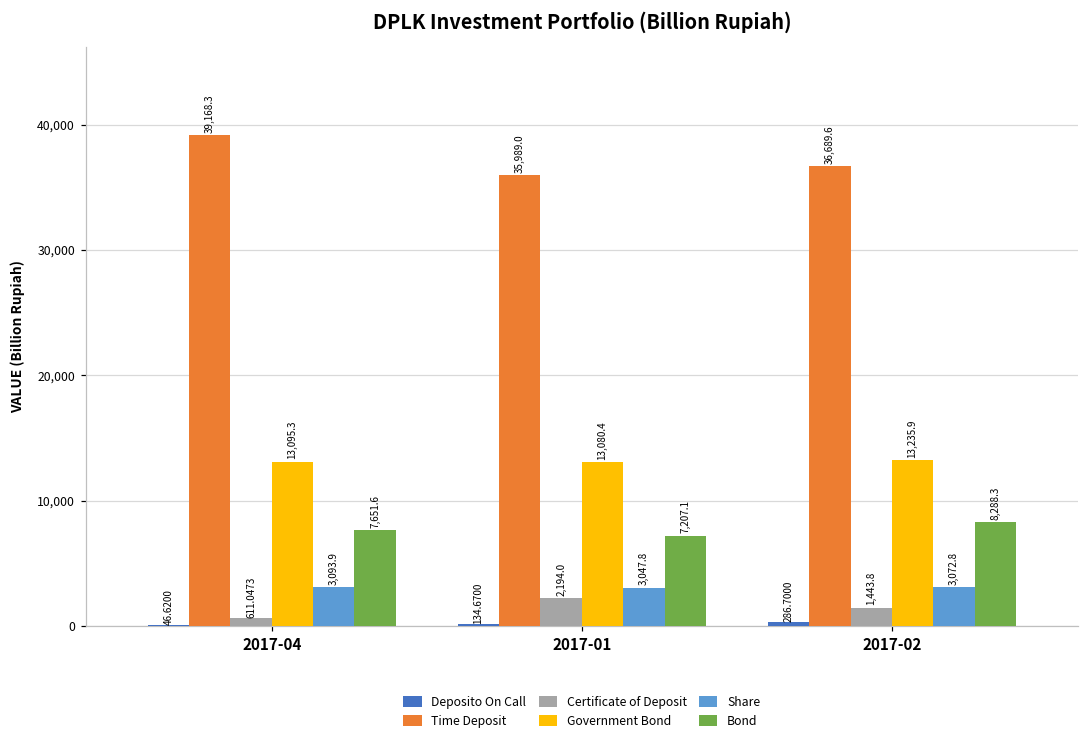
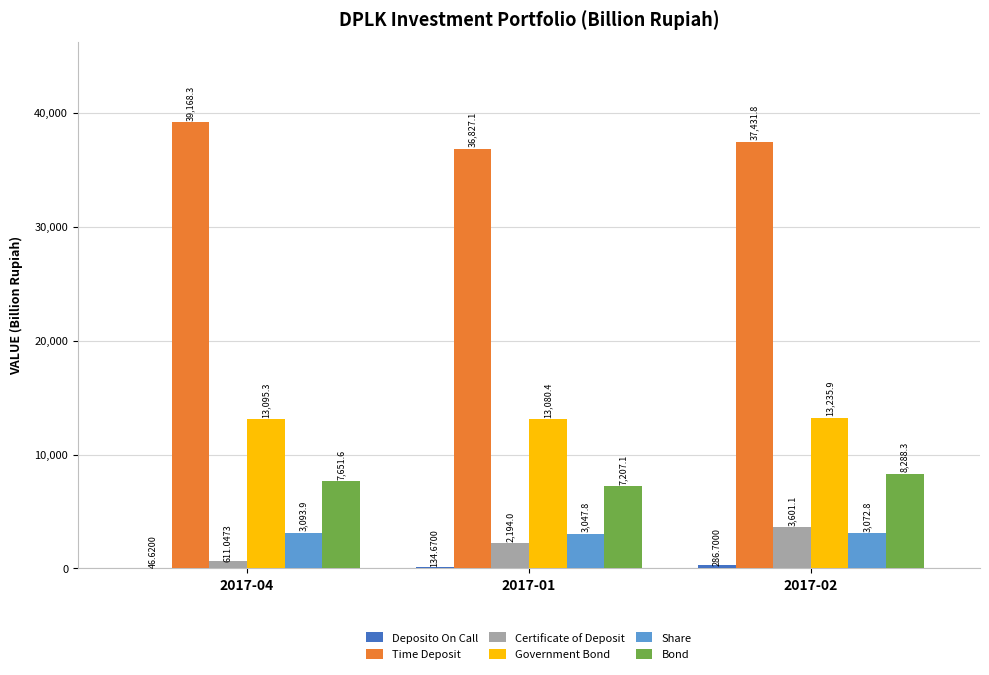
  {
    "Time Deposit": {
      "2017-04": "39,168.3",
-     "2017-01": "35,989.0",
-     "2017-02": "36,689.6"
+     "2017-01": "36,827.1",
+     "2017-02": "37,431.8"
    },
    "Certificate of Deposit": {
      "2017-04": "611.0473",
      "2017-01": "2,194.0",
-     "2017-02": "1,443.8"
+     "2017-02": "3,601.1"
    },
    "Government Bond": {
      "2017-04": "13,095.3",
      "2017-01": "13,080.4",
      "2017-02": "13,235.9"
    },
    "Bond": {
      "2017-04": "7,651.6",
      "2017-01": "7,207.1",
      "2017-02": "8,288.3"
    }
  }
